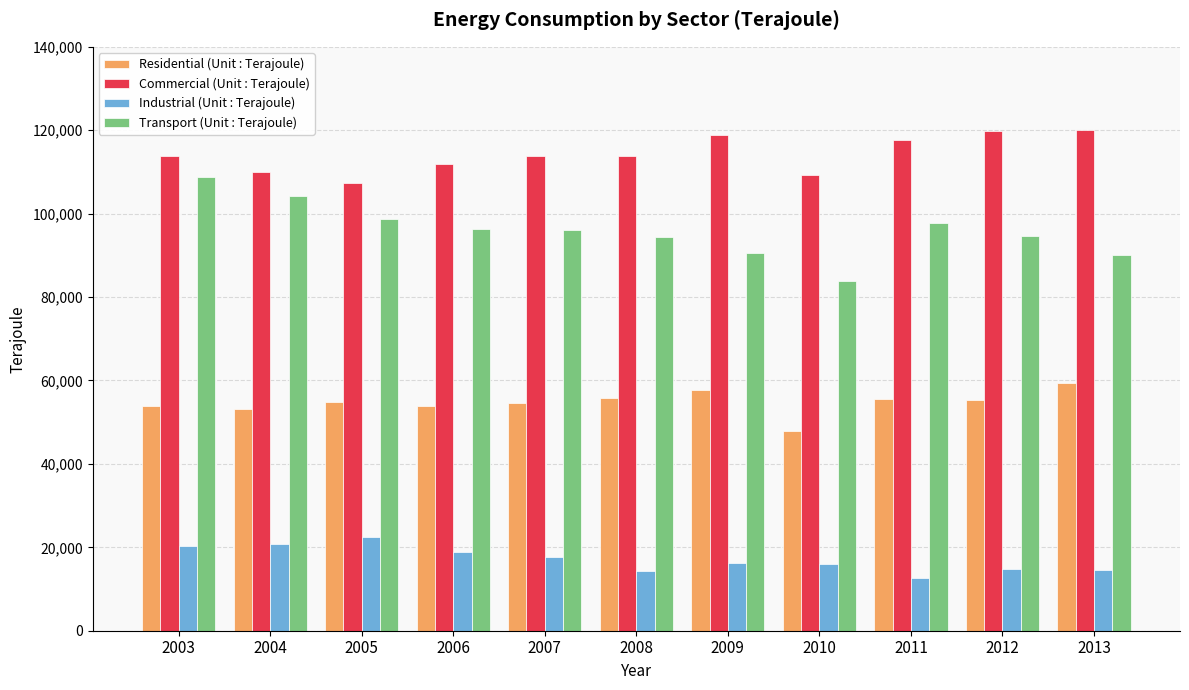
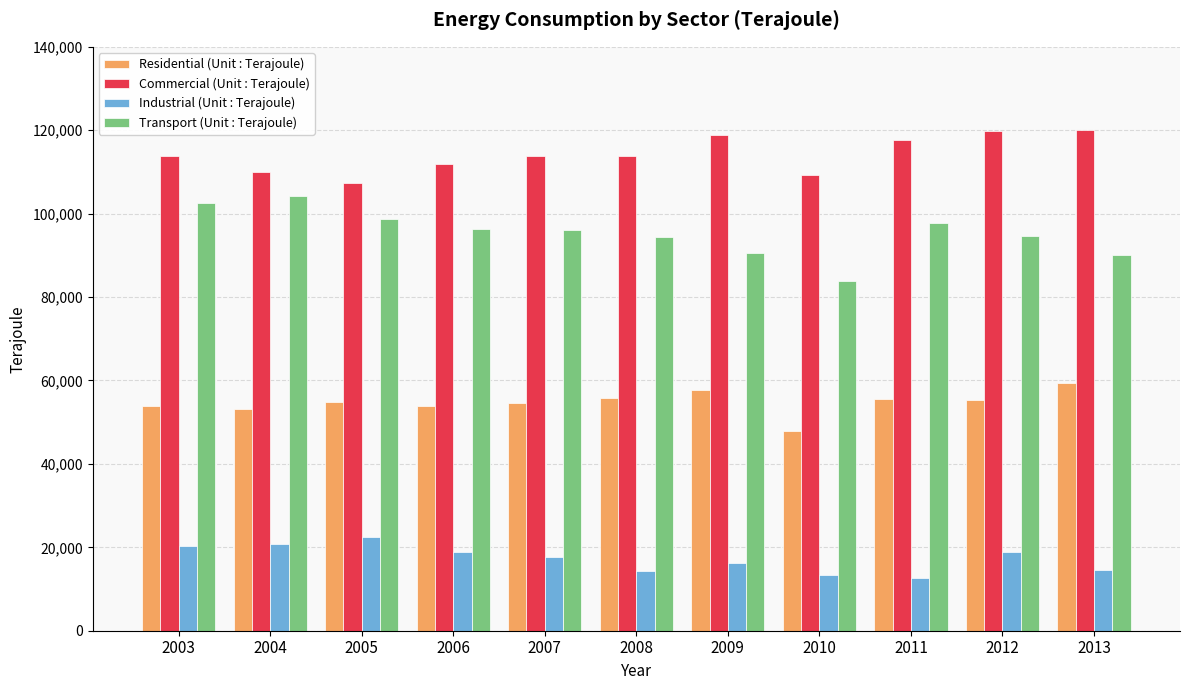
  {
    "Residential (Unit : Terajoule)": {
      "2003": "54,000",
      "2004": "53,000",
      "2005": "55,000",
      "2006": "54,000",
      "2007": "55,000",
      "2008": "56,000",
      "2009": "58,000",
      "2010": "48,000",
      "2011": "56,000",
      "2012": "55,000",
      "2013": "59,000"
    },
    "Commercial (Unit : Terajoule)": {
      "2003": "114,000",
      "2004": "110,000",
      "2005": "107,000",
      "2006": "112,000",
      "2007": "114,000",
      "2008": "114,000",
      "2009": "119,000",
      "2010": "109,000",
      "2011": "118,000",
      "2012": "120,000",
      "2013": "120,000"
    },
    "Industrial (Unit : Terajoule)": {
      "2003": "20,000",
      "2004": "21,000",
      "2005": "23,000",
      "2006": "19,000",
      "2007": "18,000",
      "2008": "14,000",
      "2009": "16,000",
-     "2010": "16,000",
+     "2010": "13,000",
      "2011": "13,000",
-     "2012": "15,000",
+     "2012": "19,000",
      "2013": "15,000"
    },
    "Transport (Unit : Terajoule)": {
-     "2003": "109,000",
+     "2003": "103,000",
      "2004": "104,000",
      "2005": "99,000",
      "2006": "96,000",
      "2007": "96,000",
      "2008": "95,000",
      "2009": "91,000",
      "2010": "84,000",
      "2011": "98,000",
      "2012": "95,000",
      "2013": "90,000"
    }
  }
